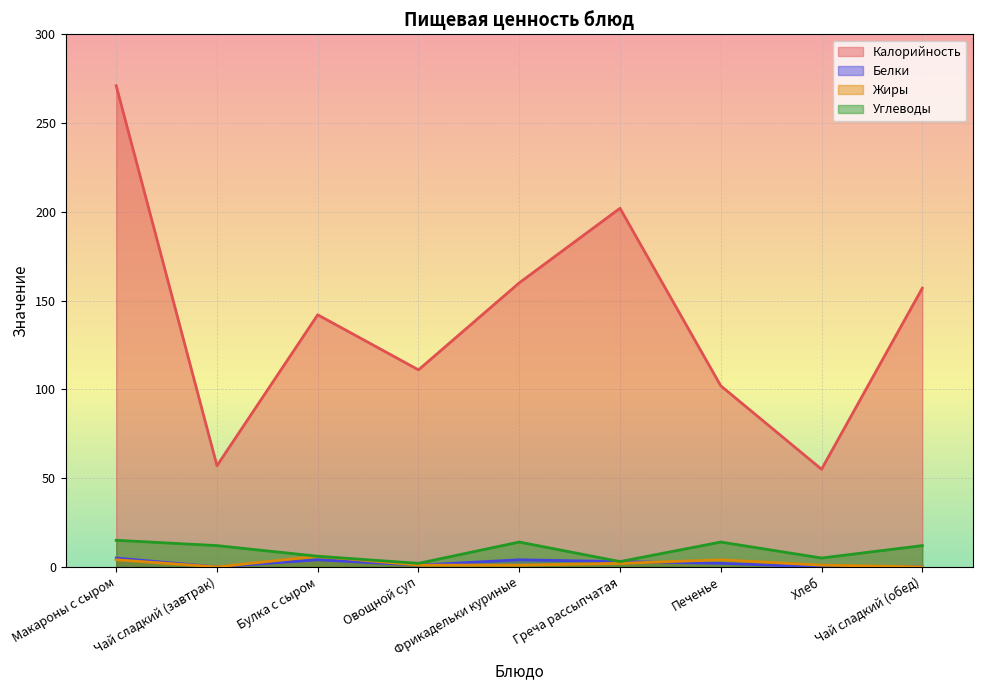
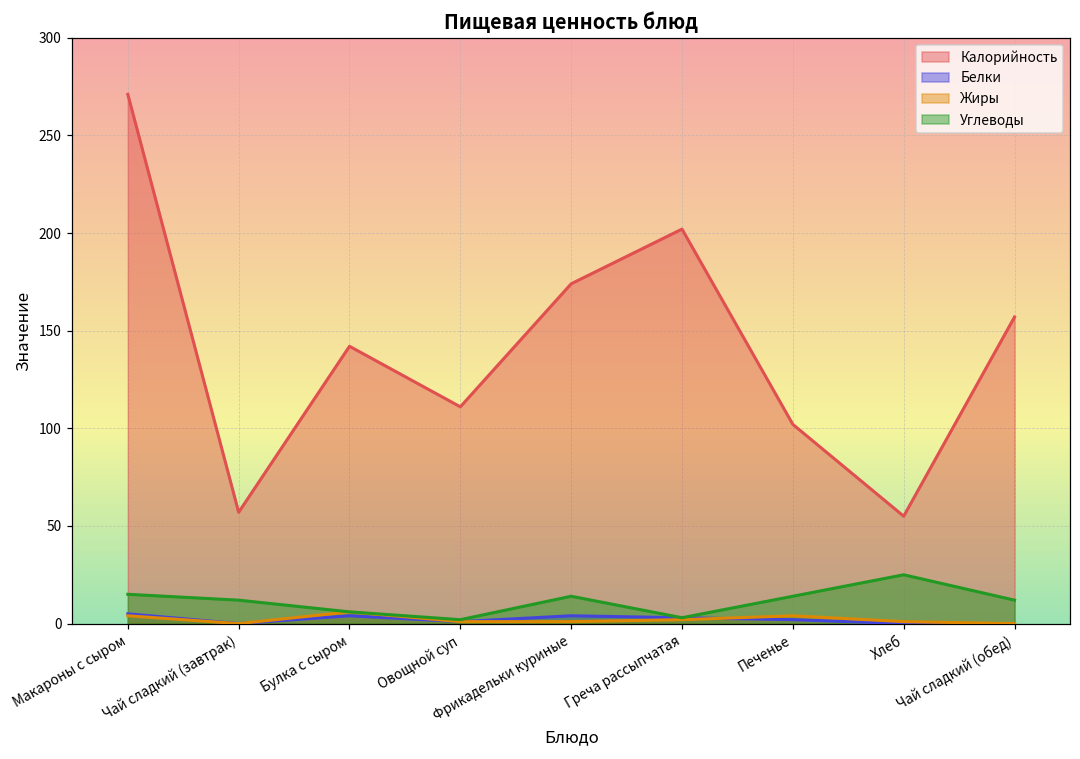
  {
    "Калорийность": {
      "Макароны с сыром": 271,
      "Чай сладкий (завтрак)": 57,
      "Булка с сыром": 142,
      "Овощной суп": 111,
-     "Фрикадельки куриные": 160,
+     "Фрикадельки куриные": 174,
      "Греча рассыпчатая": 202,
      "Печенье": 102,
      "Хлеб": 55,
      "Чай сладкий (обед)": 157
    },
    "Белки": {
      "Булка с сыром": 4,
      "Фрикадельки куриные": 4,
      "Печенье": 2
    },
    "Жиры": {
      "Фрикадельки куриные": 1,
      "Печенье": 4
    },
    "Углеводы": {
      "Макароны с сыром": 15,
      "Чай сладкий (завтрак)": 12,
      "Фрикадельки куриные": 14,
      "Печенье": 14,
-     "Хлеб": 5,
+     "Хлеб": 25,
      "Чай сладкий (обед)": 12
    }
  }
